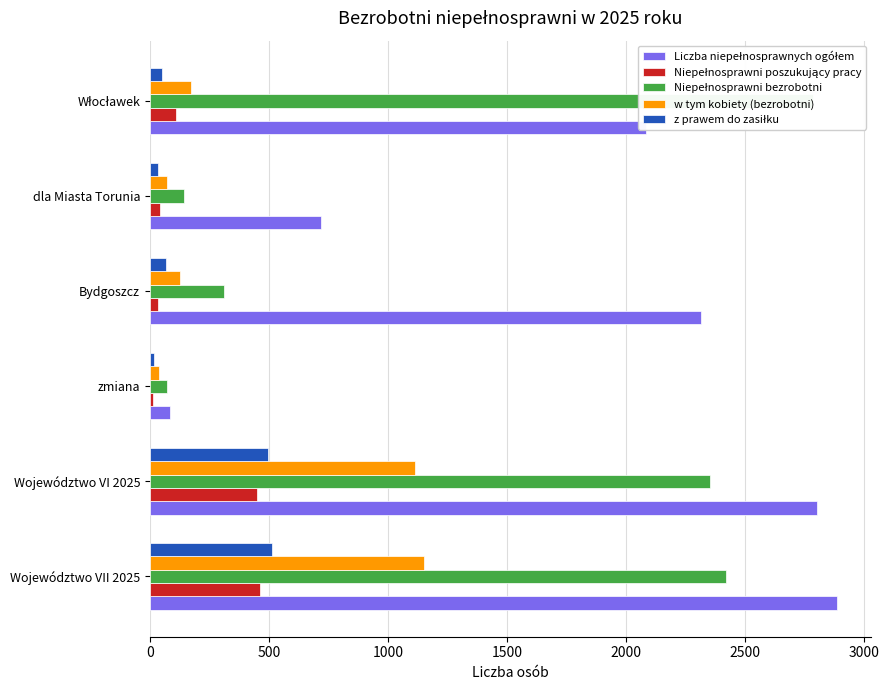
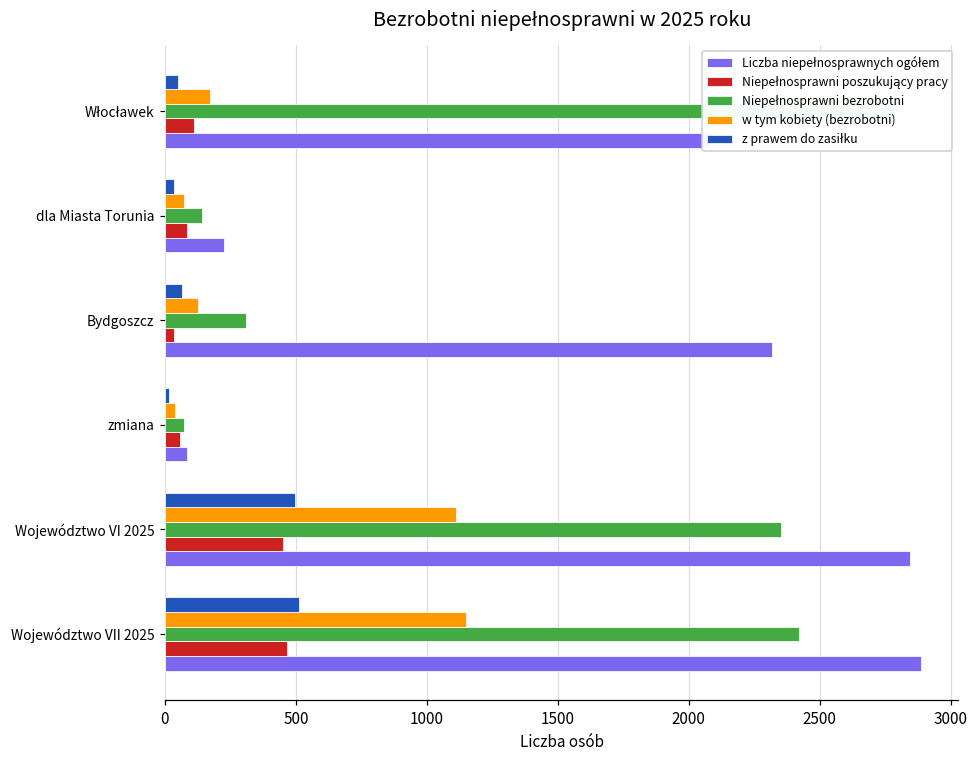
  {
    "Liczba niepełnosprawnych ogółem": {
-     "dla Miasta Torunia": 720,
+     "dla Miasta Torunia": 230,
      "Bydgoszcz": 2320,
      "zmiana": 90,
-     "Województwo VI 2025": 2800,
+     "Województwo VI 2025": 2840,
      "Województwo VII 2025": 2890
    },
    "Niepełnosprawni poszukujący pracy": {
      "Włocławek": 110,
-     "dla Miasta Torunia": 40,
+     "dla Miasta Torunia": 80,
      "Bydgoszcz": 30,
-     "zmiana": 10,
+     "zmiana": 60,
      "Województwo VI 2025": 450,
      "Województwo VII 2025": 460
    },
    "Niepełnosprawni bezrobotni": {
      "dla Miasta Torunia": 140,
      "Bydgoszcz": 310,
      "zmiana": 70,
      "Województwo VI 2025": 2350,
      "Województwo VII 2025": 2420
    },
    "w tym kobiety (bezrobotni)": {
      "Włocławek": 170,
      "dla Miasta Torunia": 70,
      "Bydgoszcz": 130,
      "zmiana": 40,
      "Województwo VI 2025": 1110,
      "Województwo VII 2025": 1150
    },
    "z prawem do zasiłku": {
      "Włocławek": 50,
      "dla Miasta Torunia": 40,
      "Bydgoszcz": 70,
      "zmiana": 20,
      "Województwo VI 2025": 500,
      "Województwo VII 2025": 510
    }
  }
